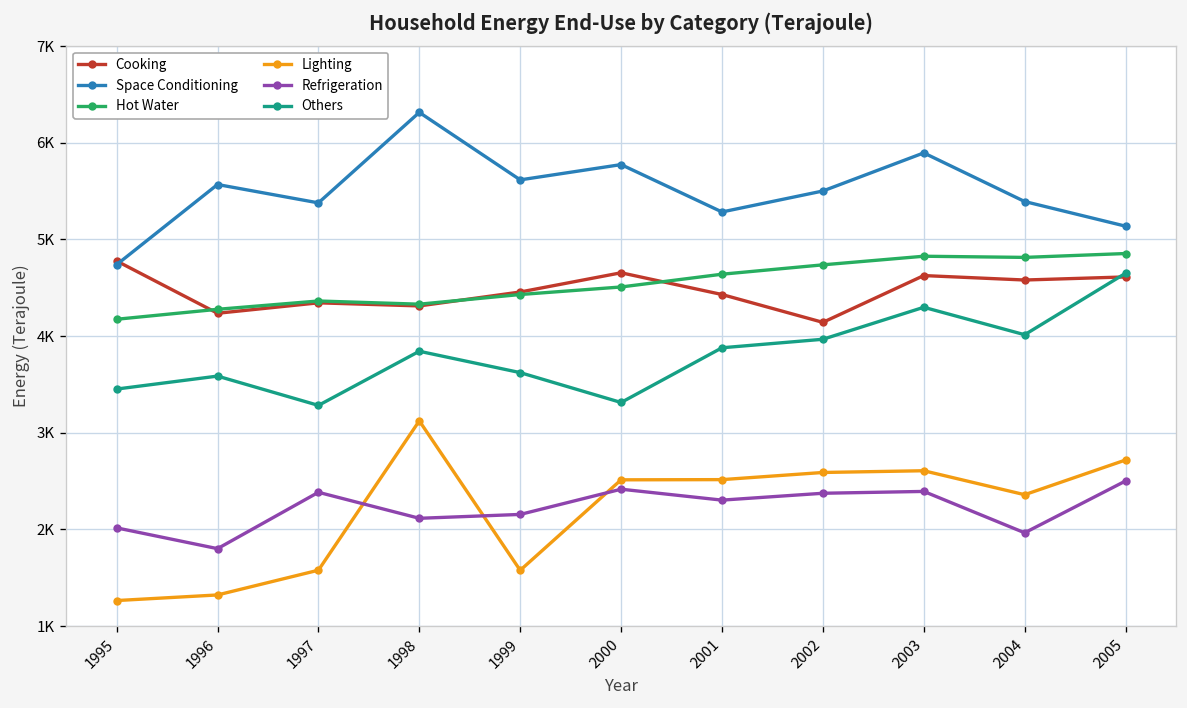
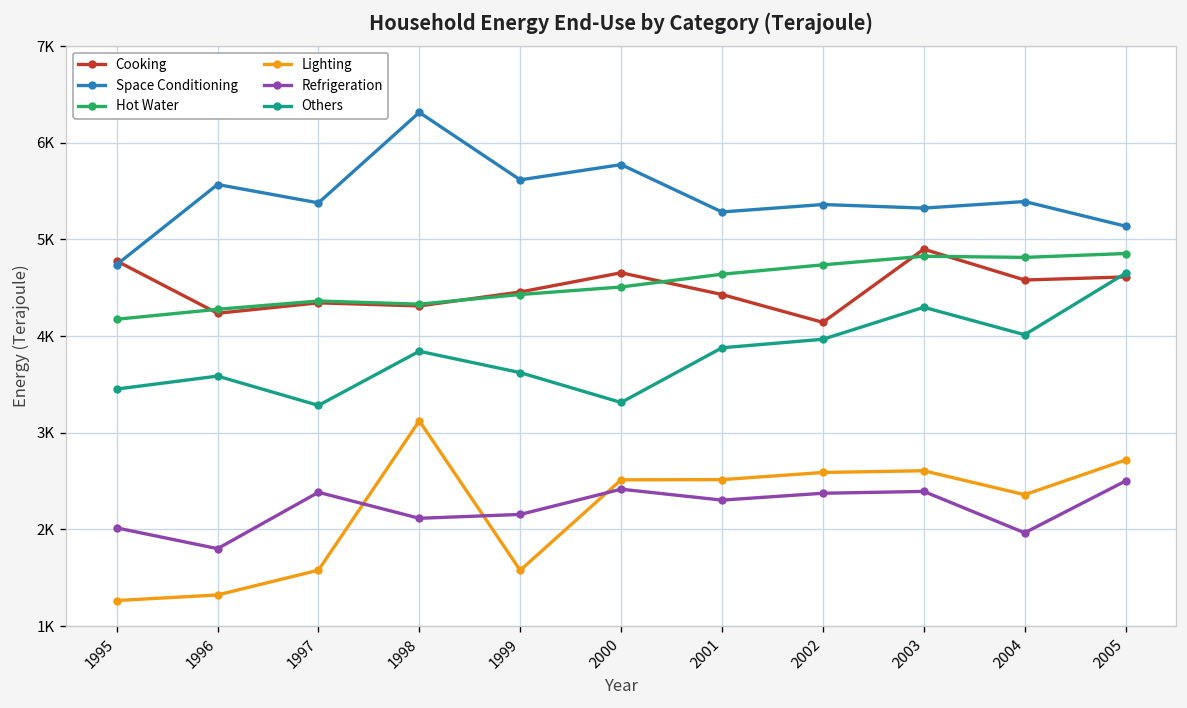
  {
    "Cooking": {
      "1995": 4800,
      "1996": 4200,
      "2000": 4700,
      "2001": 4400,
      "2002": 4100,
-     "2003": 4600,
+     "2003": 4900,
      "2004": 4600,
      "2005": 4600
    },
    "Space Conditioning": {
      "1995": 4700,
      "1996": 5600,
      "1997": 5400,
      "1998": 6300,
      "1999": 5600,
      "2000": 5800,
      "2001": 5300,
-     "2002": 5500,
-     "2003": 5900,
+     "2002": 5400,
+     "2003": 5300,
      "2004": 5400,
      "2005": 5100
    },
    "Lighting": {
      "1995": 1300,
      "1996": 1300,
      "1997": 1600,
      "1998": 3100,
      "1999": 1600,
      "2000": 2500,
      "2001": 2500,
      "2002": 2600,
      "2003": 2600,
      "2004": 2400,
      "2005": 2700
    },
    "Refrigeration": {
      "1995": 2000,
      "1996": 1800,
      "1997": 2400,
      "1998": 2100,
      "1999": 2200,
      "2000": 2400,
      "2001": 2300,
      "2002": 2400,
      "2003": 2400,
      "2004": 2000,
      "2005": 2500
    }
  }
